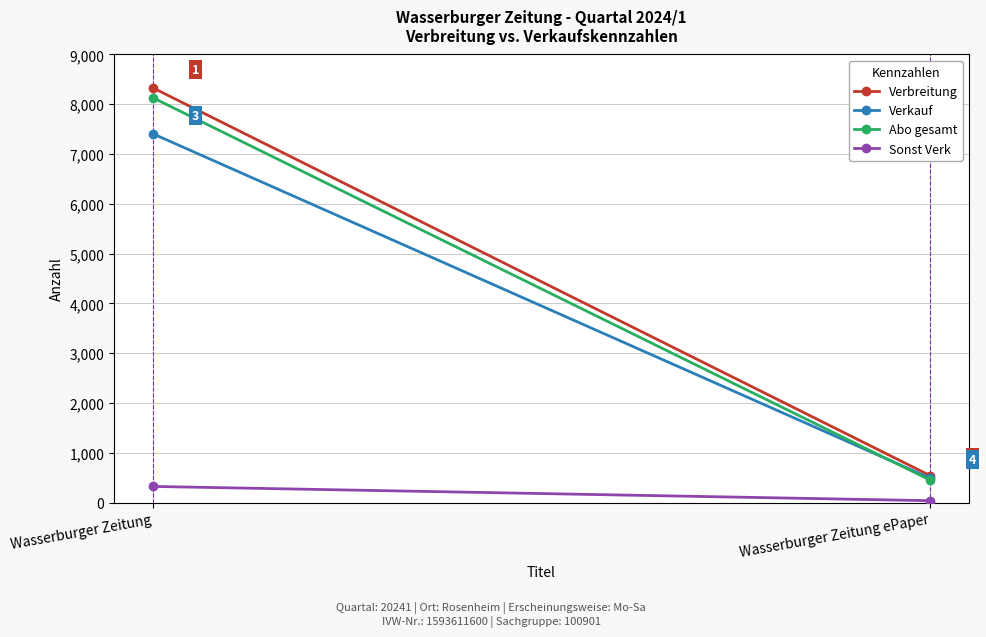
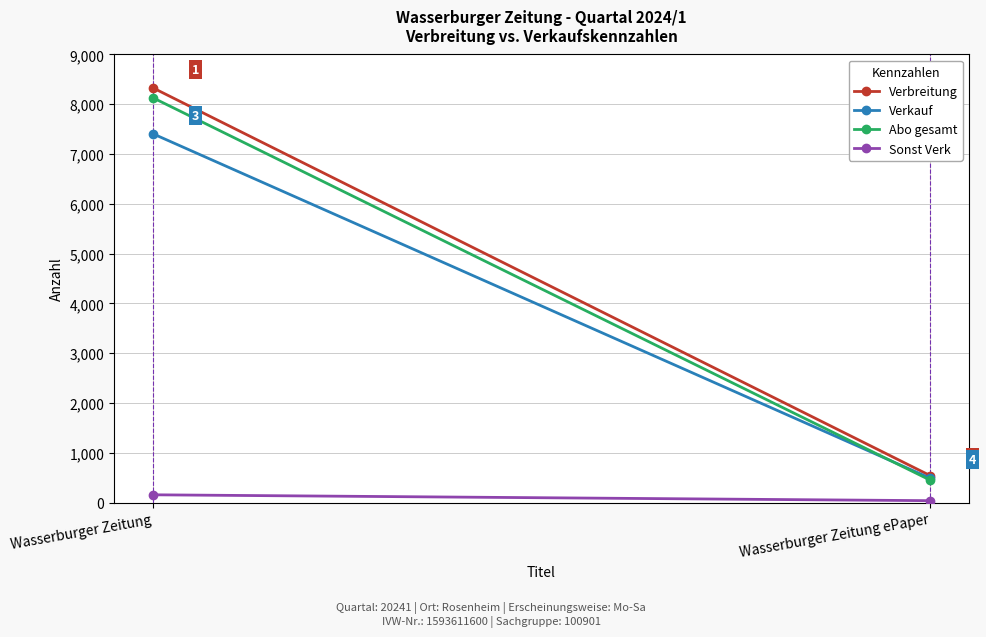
  {
    "Verbreitung": {
      "Wasserburger Zeitung": "8,300",
      "Wasserburger Zeitung ePaper": "500"
    },
    "Verkauf": {
      "Wasserburger Zeitung": "7,400"
    },
    "Abo gesamt": {
      "Wasserburger Zeitung": "8,100"
    },
    "Sonst Verk": {
-     "Wasserburger Zeitung": "300",
+     "Wasserburger Zeitung": "200",
      "Wasserburger Zeitung ePaper": "0"
    }
  }
